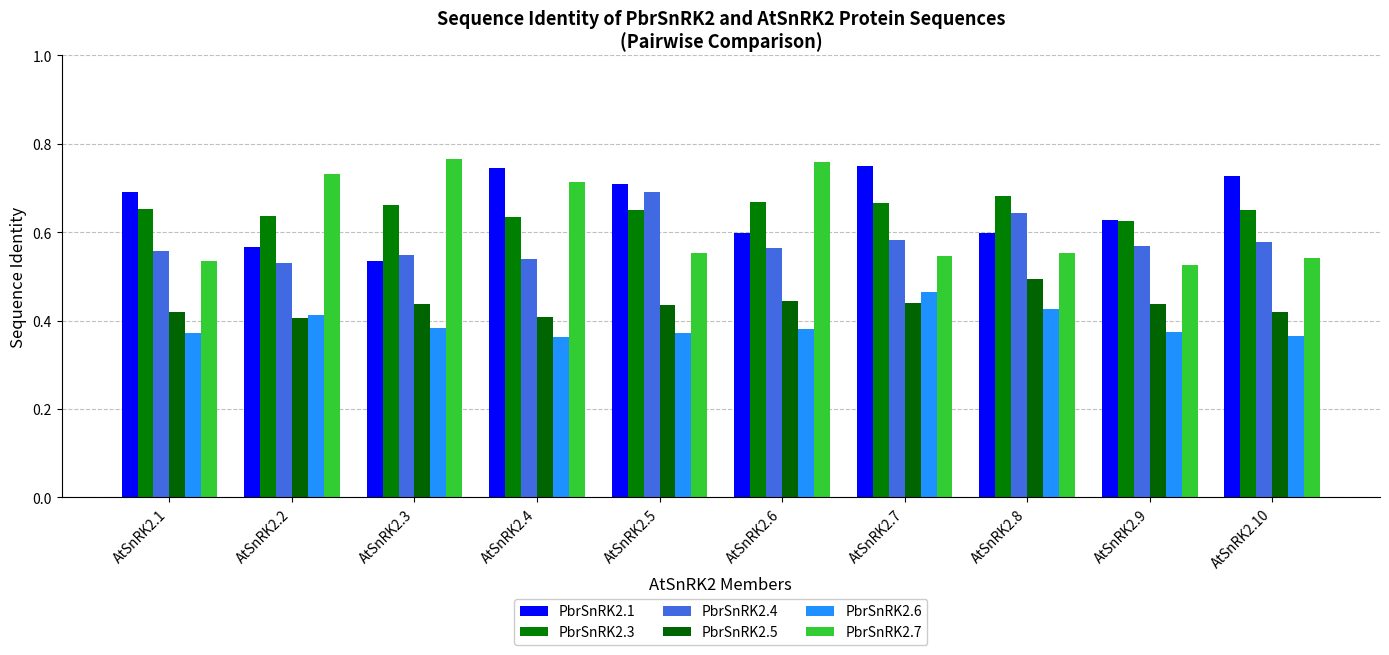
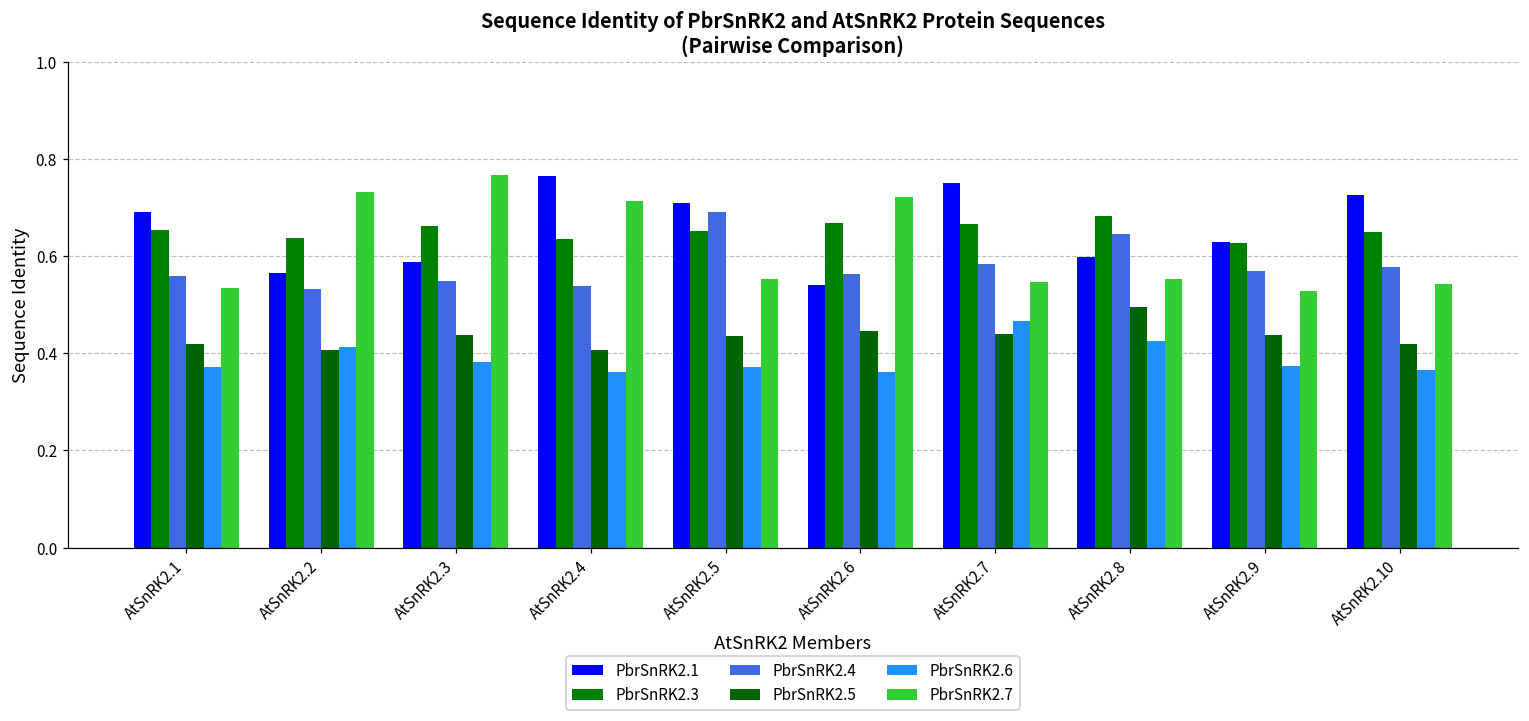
  {
    "PbrSnRK2.1": {
      "AtSnRK2.1": 0.69,
      "AtSnRK2.2": 0.57,
-     "AtSnRK2.3": 0.54,
-     "AtSnRK2.4": 0.74,
+     "AtSnRK2.3": 0.59,
+     "AtSnRK2.4": 0.76,
      "AtSnRK2.5": 0.71,
-     "AtSnRK2.6": 0.60,
+     "AtSnRK2.6": 0.54,
      "AtSnRK2.7": 0.75,
      "AtSnRK2.8": 0.60,
      "AtSnRK2.9": 0.63,
      "AtSnRK2.10": 0.73
    },
    "PbrSnRK2.4": {
      "AtSnRK2.1": 0.56,
      "AtSnRK2.2": 0.53,
      "AtSnRK2.3": 0.55,
      "AtSnRK2.4": 0.54,
      "AtSnRK2.5": 0.69,
      "AtSnRK2.6": 0.56,
      "AtSnRK2.7": 0.58,
      "AtSnRK2.8": 0.64,
      "AtSnRK2.9": 0.57,
      "AtSnRK2.10": 0.58
    },
    "PbrSnRK2.6": {
      "AtSnRK2.1": 0.37,
      "AtSnRK2.2": 0.41,
      "AtSnRK2.3": 0.38,
      "AtSnRK2.4": 0.36,
      "AtSnRK2.5": 0.37,
-     "AtSnRK2.6": 0.38,
+     "AtSnRK2.6": 0.36,
      "AtSnRK2.7": 0.47,
      "AtSnRK2.8": 0.43,
      "AtSnRK2.9": 0.37,
      "AtSnRK2.10": 0.37
    },
    "PbrSnRK2.7": {
      "AtSnRK2.1": 0.53,
      "AtSnRK2.2": 0.73,
      "AtSnRK2.3": 0.77,
      "AtSnRK2.4": 0.71,
      "AtSnRK2.5": 0.55,
-     "AtSnRK2.6": 0.76,
+     "AtSnRK2.6": 0.72,
      "AtSnRK2.7": 0.55,
      "AtSnRK2.8": 0.55,
      "AtSnRK2.9": 0.53,
      "AtSnRK2.10": 0.54
    }
  }
